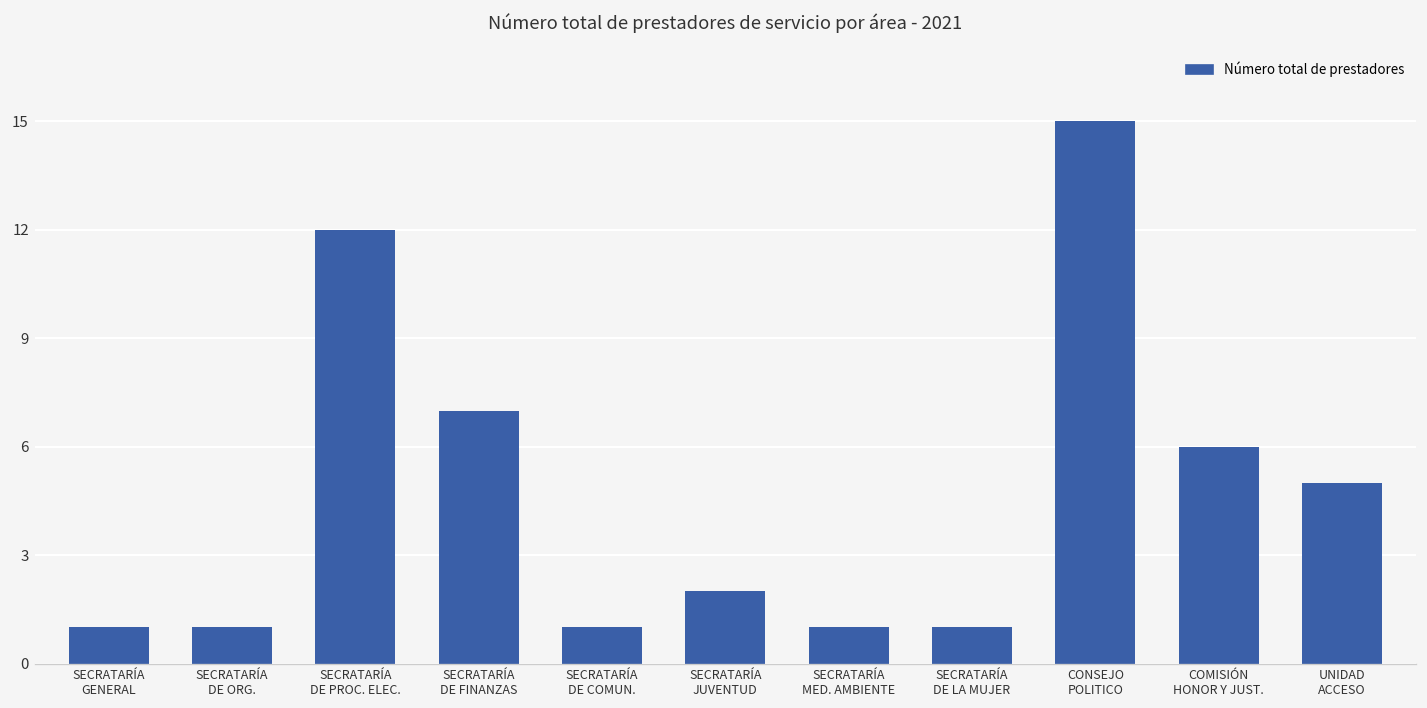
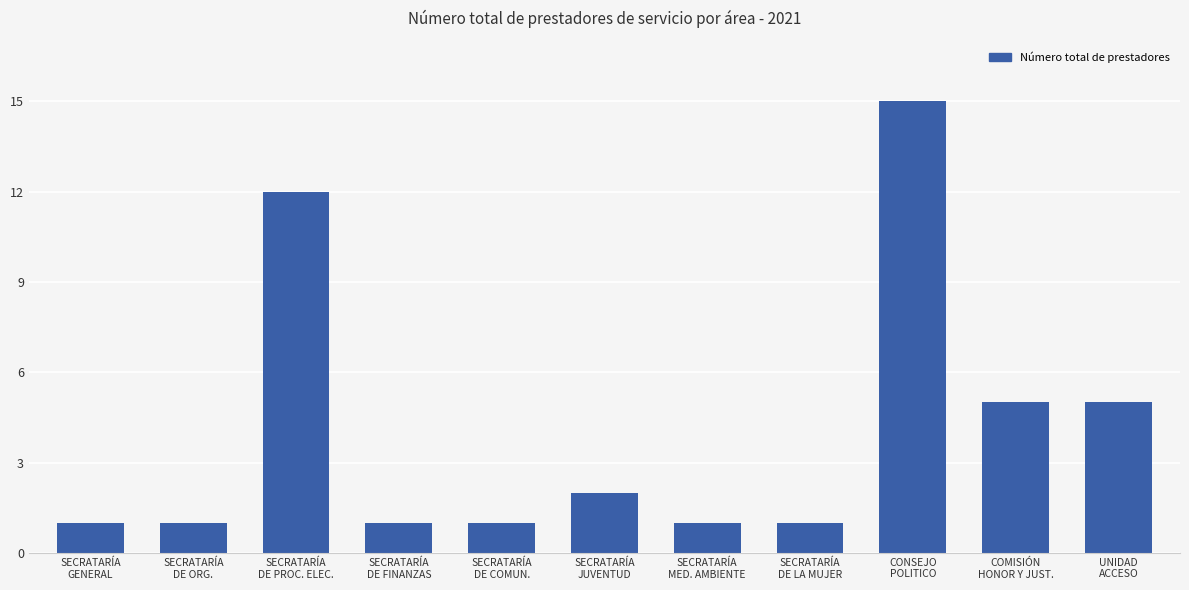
  {
    "SECRATARÍA GENERAL": 1,
    "SECRATARÍA DE ORG.": 1,
    "SECRATARÍA DE PROC. ELEC.": 12,
-   "SECRATARÍA DE FINANZAS": 7,
+   "SECRATARÍA DE FINANZAS": 1,
    "SECRATARÍA DE COMUN.": 1,
    "SECRATARÍA JUVENTUD": 2,
    "SECRATARÍA MED. AMBIENTE": 1,
    "SECRATARÍA DE LA MUJER": 1,
    "CONSEJO POLITICO": 15,
-   "COMISIÓN HONOR Y JUST.": 6,
+   "COMISIÓN HONOR Y JUST.": 5,
    "UNIDAD ACCESO": 5
  }
